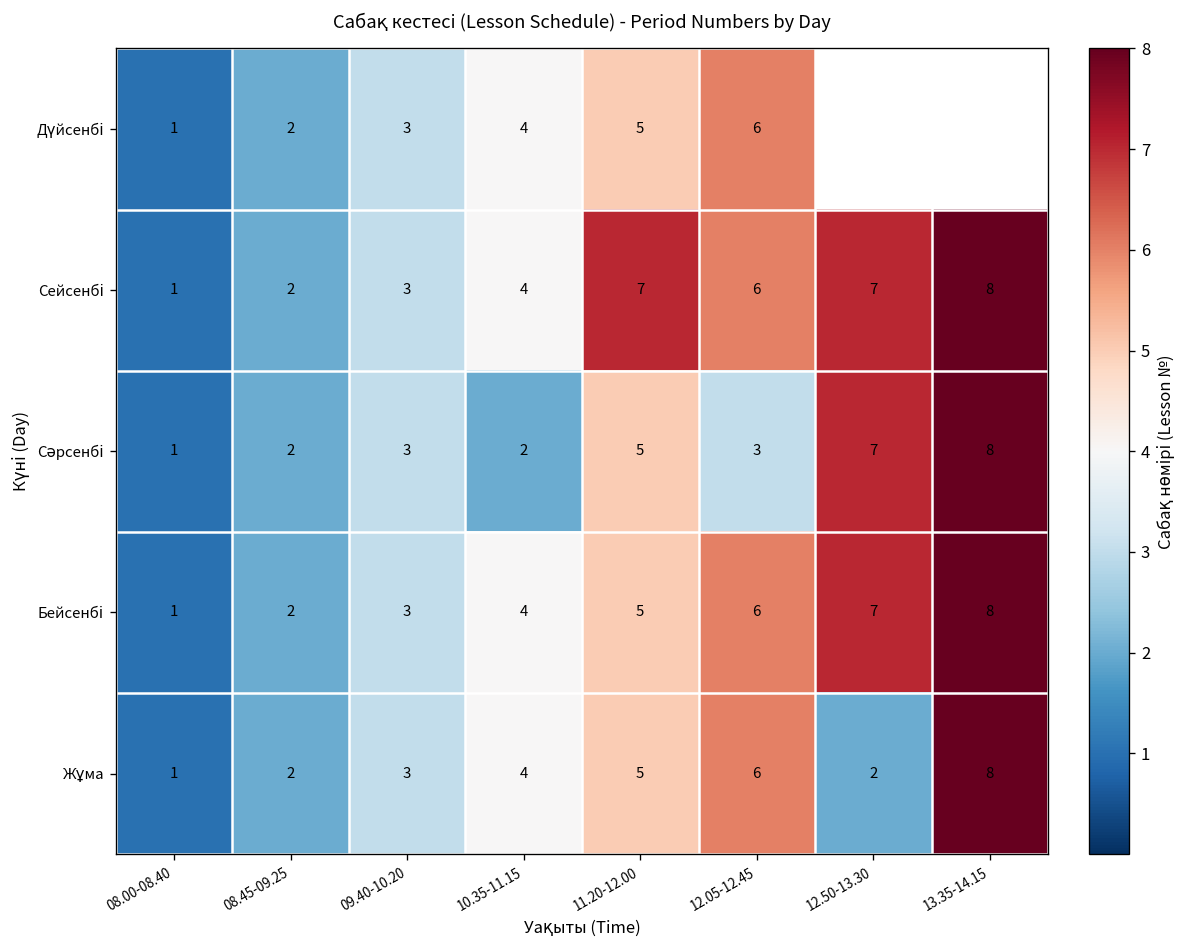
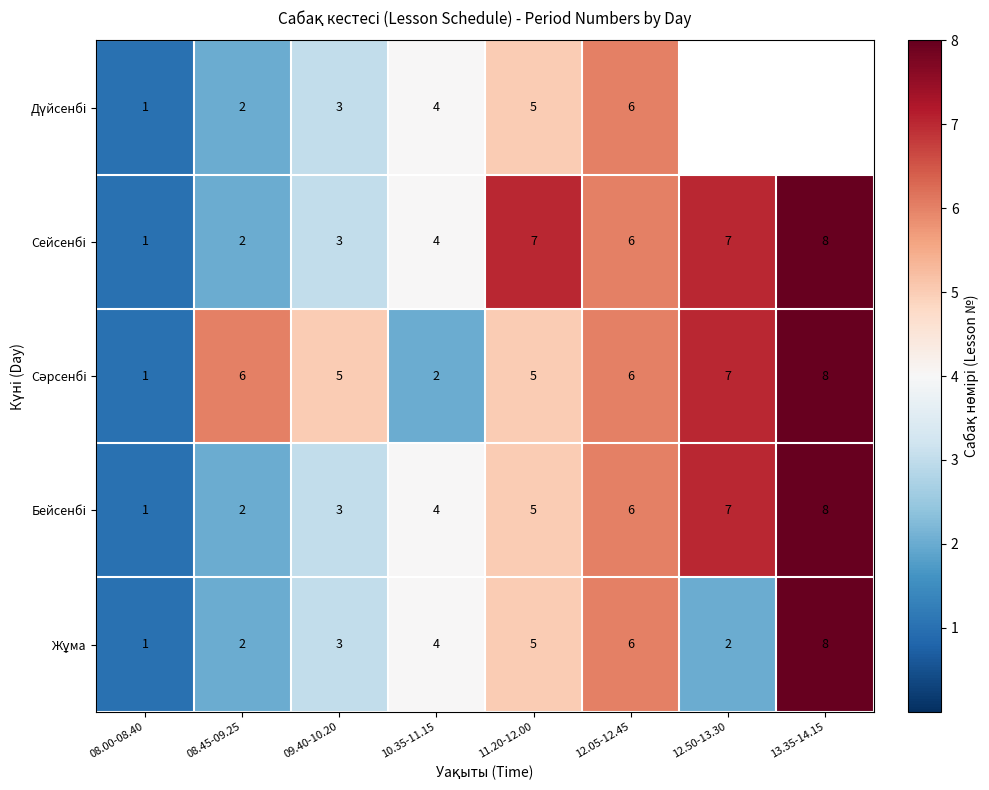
  {
    "Дүйсенбі": {
      "08.00-08.40": 1,
      "08.45-09.25": 2,
      "09.40-10.20": 3,
      "10.35-11.15": 4,
      "11.20-12.00": 5,
      "12.05-12.45": 6
    },
    "Сейсенбі": {
      "08.00-08.40": 1,
      "08.45-09.25": 2,
      "09.40-10.20": 3,
      "10.35-11.15": 4,
      "11.20-12.00": 7,
      "12.05-12.45": 6,
      "12.50-13.30": 7,
      "13.35-14.15": 8
    },
    "Сәрсенбі": {
      "08.00-08.40": 1,
-     "08.45-09.25": 2,
-     "09.40-10.20": 3,
+     "08.45-09.25": 6,
+     "09.40-10.20": 5,
      "10.35-11.15": 2,
      "11.20-12.00": 5,
-     "12.05-12.45": 3,
+     "12.05-12.45": 6,
      "12.50-13.30": 7,
      "13.35-14.15": 8
    },
    "Бейсенбі": {
      "08.00-08.40": 1,
      "08.45-09.25": 2,
      "09.40-10.20": 3,
      "10.35-11.15": 4,
      "11.20-12.00": 5,
      "12.05-12.45": 6,
      "12.50-13.30": 7,
      "13.35-14.15": 8
    },
    "Жұма": {
      "08.00-08.40": 1,
      "08.45-09.25": 2,
      "09.40-10.20": 3,
      "10.35-11.15": 4,
      "11.20-12.00": 5,
      "12.05-12.45": 6,
      "12.50-13.30": 2,
      "13.35-14.15": 8
    }
  }
